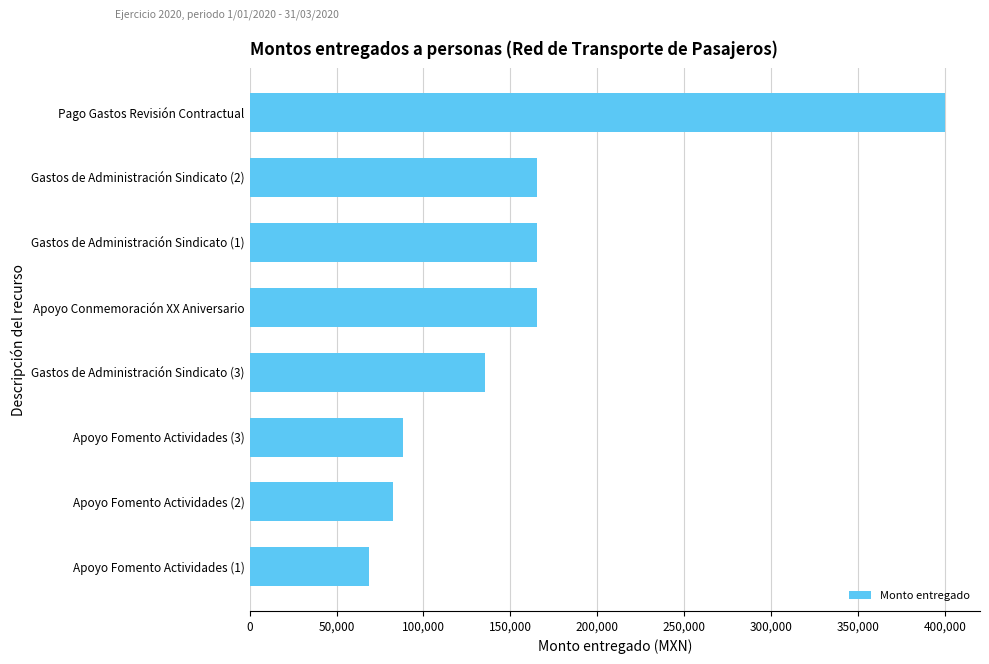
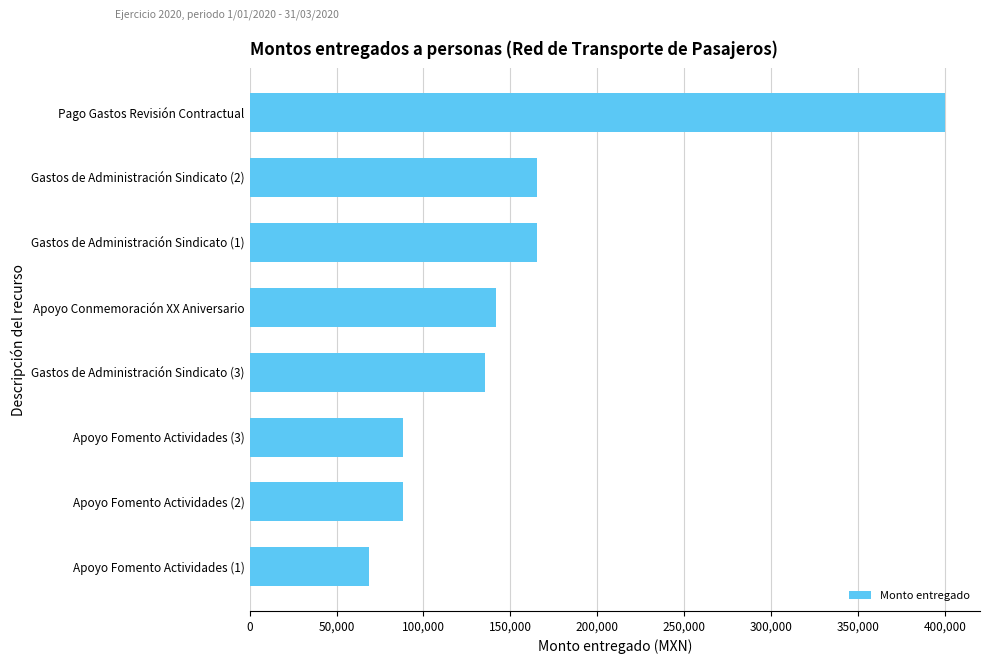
  {
    "Pago Gastos Revisión Contractual": "400,000",
    "Gastos de Administración Sindicato (2)": "165,000",
    "Gastos de Administración Sindicato (1)": "165,000",
-   "Apoyo Conmemoración XX Aniversario": "165,000",
+   "Apoyo Conmemoración XX Aniversario": "142,000",
    "Gastos de Administración Sindicato (3)": "135,000",
    "Apoyo Fomento Actividades (3)": "88,000",
-   "Apoyo Fomento Actividades (2)": "82,000",
+   "Apoyo Fomento Actividades (2)": "88,000",
    "Apoyo Fomento Actividades (1)": "68,000"
  }
